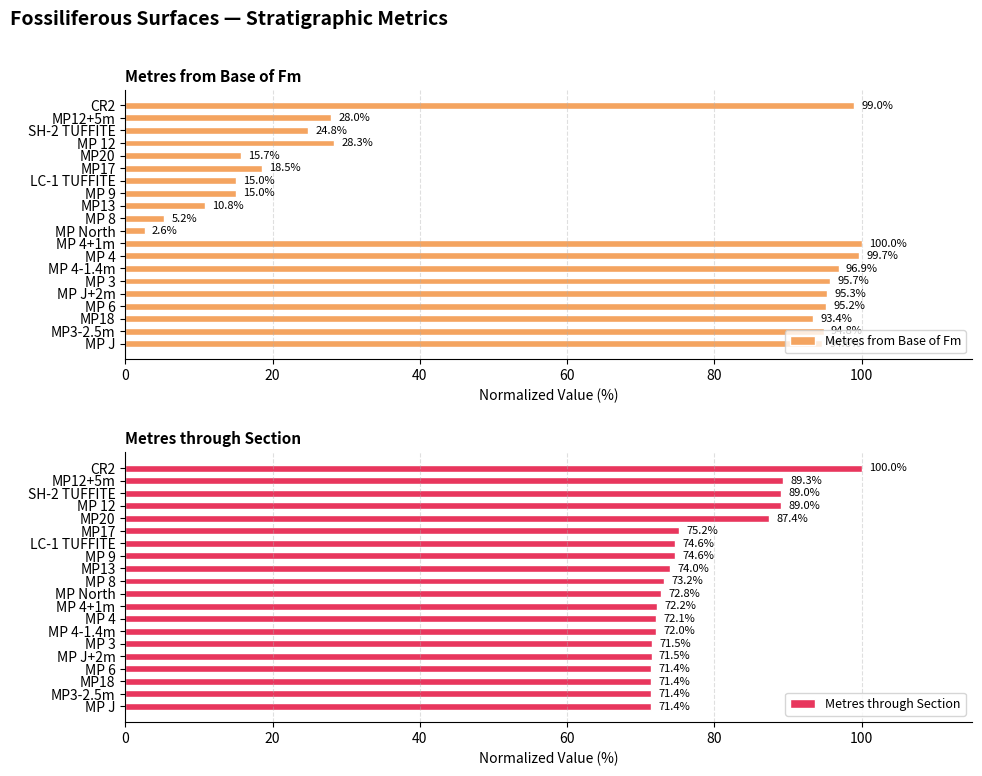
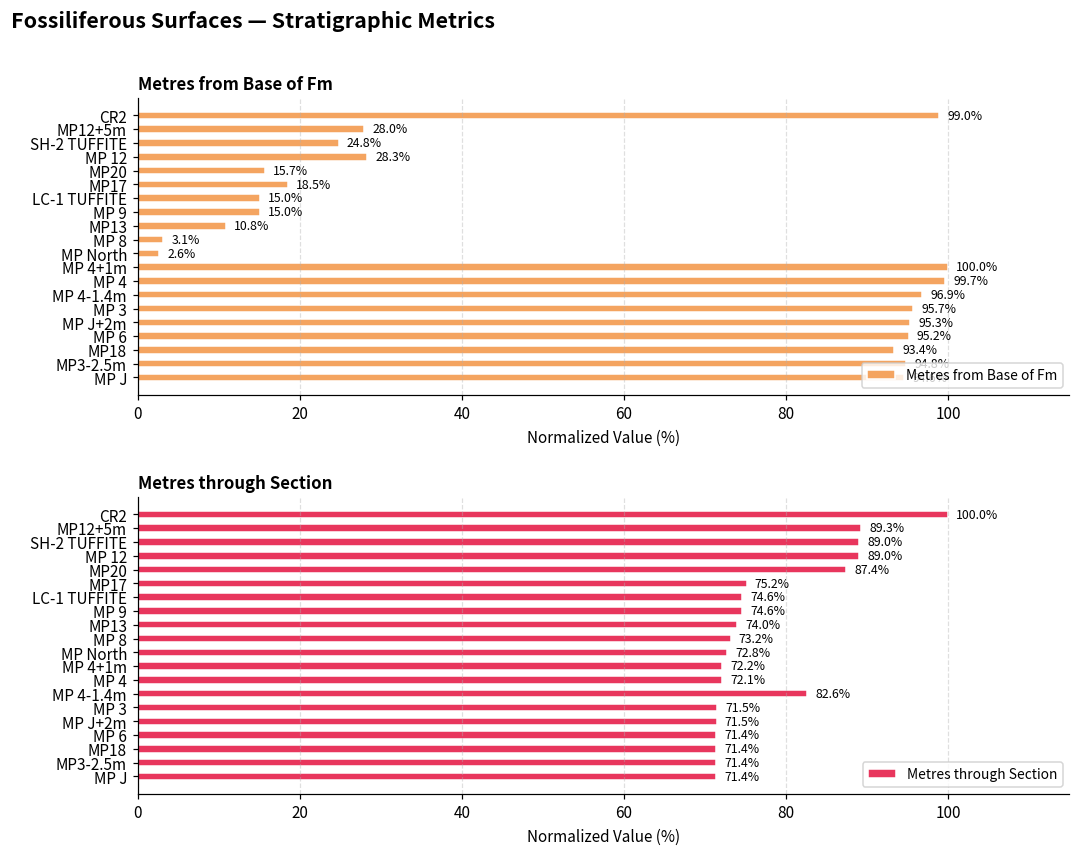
  {
    "Metres from Base of Fm": {
      "CR2": "99.0%",
      "MP12+5m": "28.0%",
      "SH-2 TUFFITE": "24.8%",
      "MP 12": "28.3%",
      "MP20": "15.7%",
      "MP17": "18.5%",
      "LC-1 TUFFITE": "15.0%",
      "MP 9": "15.0%",
      "MP13": "10.8%",
-     "MP 8": "5.2%",
+     "MP 8": "3.1%",
      "MP North": "2.6%",
      "MP 4+1m": "100.0%",
      "MP 4": "99.7%",
      "MP 4-1.4m": "96.9%",
      "MP 3": "95.7%",
      "MP J+2m": "95.3%",
      "MP 6": "95.2%",
      "MP18": "93.4%"
    },
    "Metres through Section": {
      "CR2": "100.0%",
      "MP12+5m": "89.3%",
      "SH-2 TUFFITE": "89.0%",
      "MP 12": "89.0%",
      "MP20": "87.4%",
      "MP17": "75.2%",
      "LC-1 TUFFITE": "74.6%",
      "MP 9": "74.6%",
      "MP13": "74.0%",
      "MP 8": "73.2%",
      "MP North": "72.8%",
      "MP 4+1m": "72.2%",
      "MP 4": "72.1%",
-     "MP 4-1.4m": "72.0%",
+     "MP 4-1.4m": "82.6%",
      "MP 3": "71.5%",
      "MP J+2m": "71.5%",
      "MP 6": "71.4%",
      "MP18": "71.4%",
      "MP3-2.5m": "71.4%",
      "MP J": "71.4%"
    }
  }
